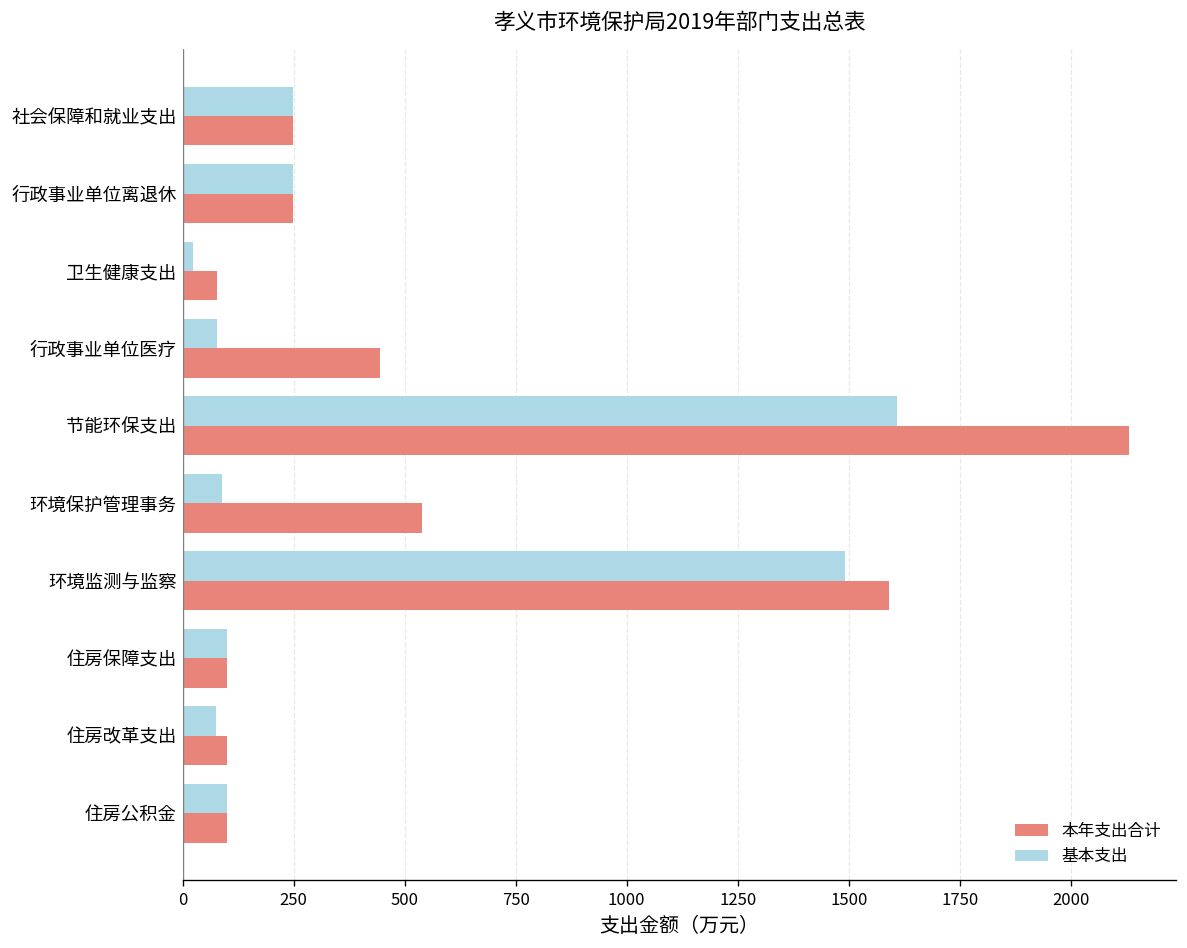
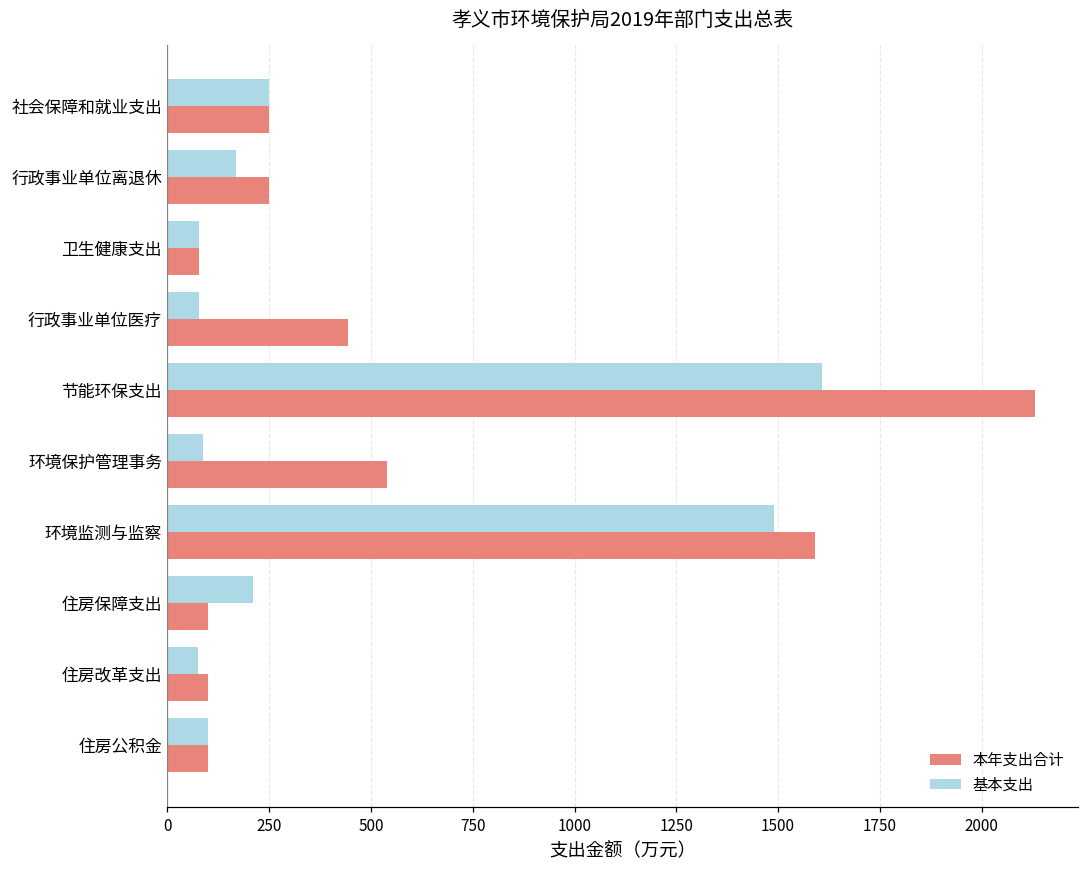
  {
    "本年支出合计": {
      "社会保障和就业支出": 250,
      "行政事业单位离退休": 250,
      "卫生健康支出": 80,
      "行政事业单位医疗": 440,
      "节能环保支出": 2130,
      "环境保护管理事务": 540,
      "环境监测与监察": 1590,
      "住房保障支出": 100,
      "住房改革支出": 100,
      "住房公积金": 100
    },
    "基本支出": {
      "社会保障和就业支出": 250,
-     "行政事业单位离退休": 250,
-     "卫生健康支出": 20,
+     "行政事业单位离退休": 170,
+     "卫生健康支出": 80,
      "行政事业单位医疗": 80,
      "节能环保支出": 1610,
      "环境保护管理事务": 90,
      "环境监测与监察": 1490,
-     "住房保障支出": 100,
+     "住房保障支出": 210,
      "住房改革支出": 80,
      "住房公积金": 100
    }
  }
